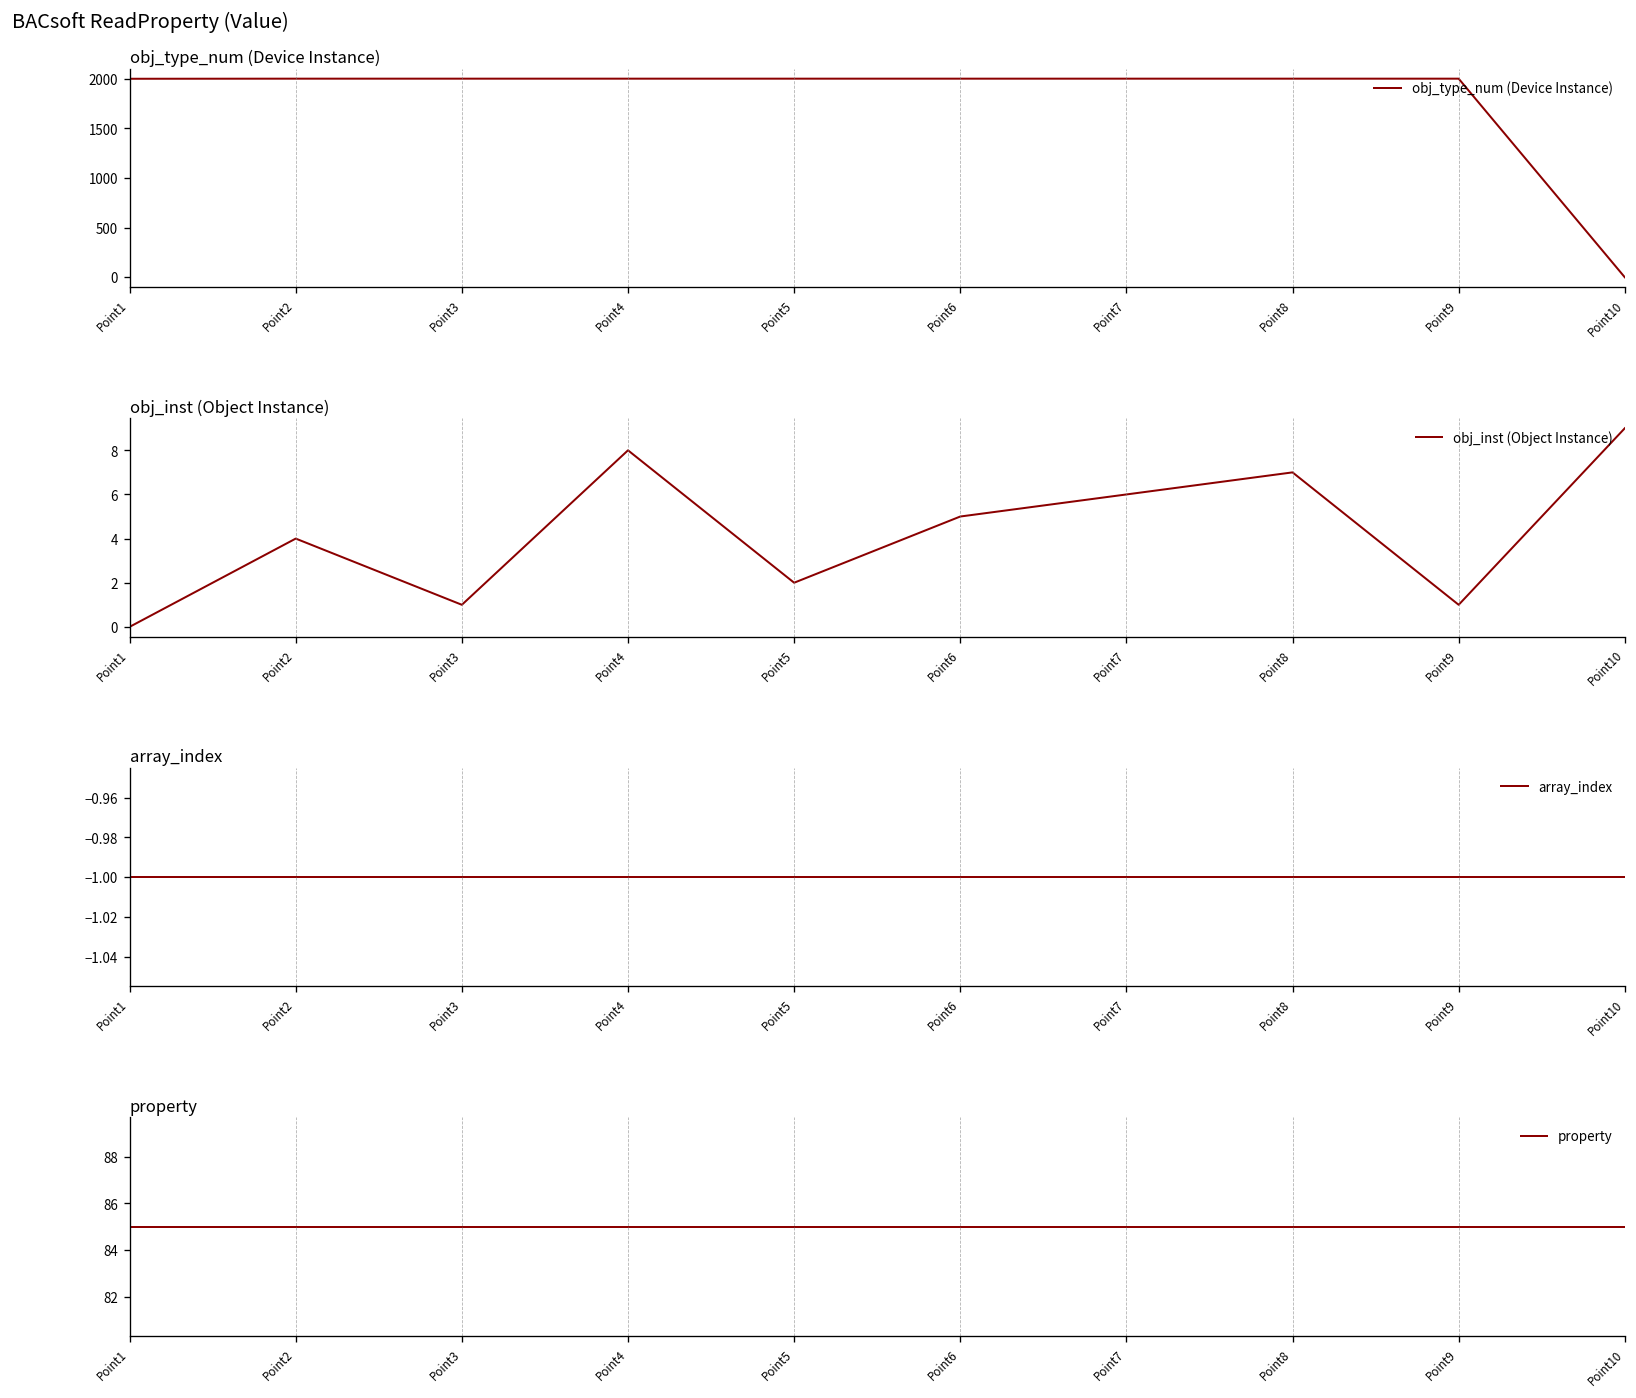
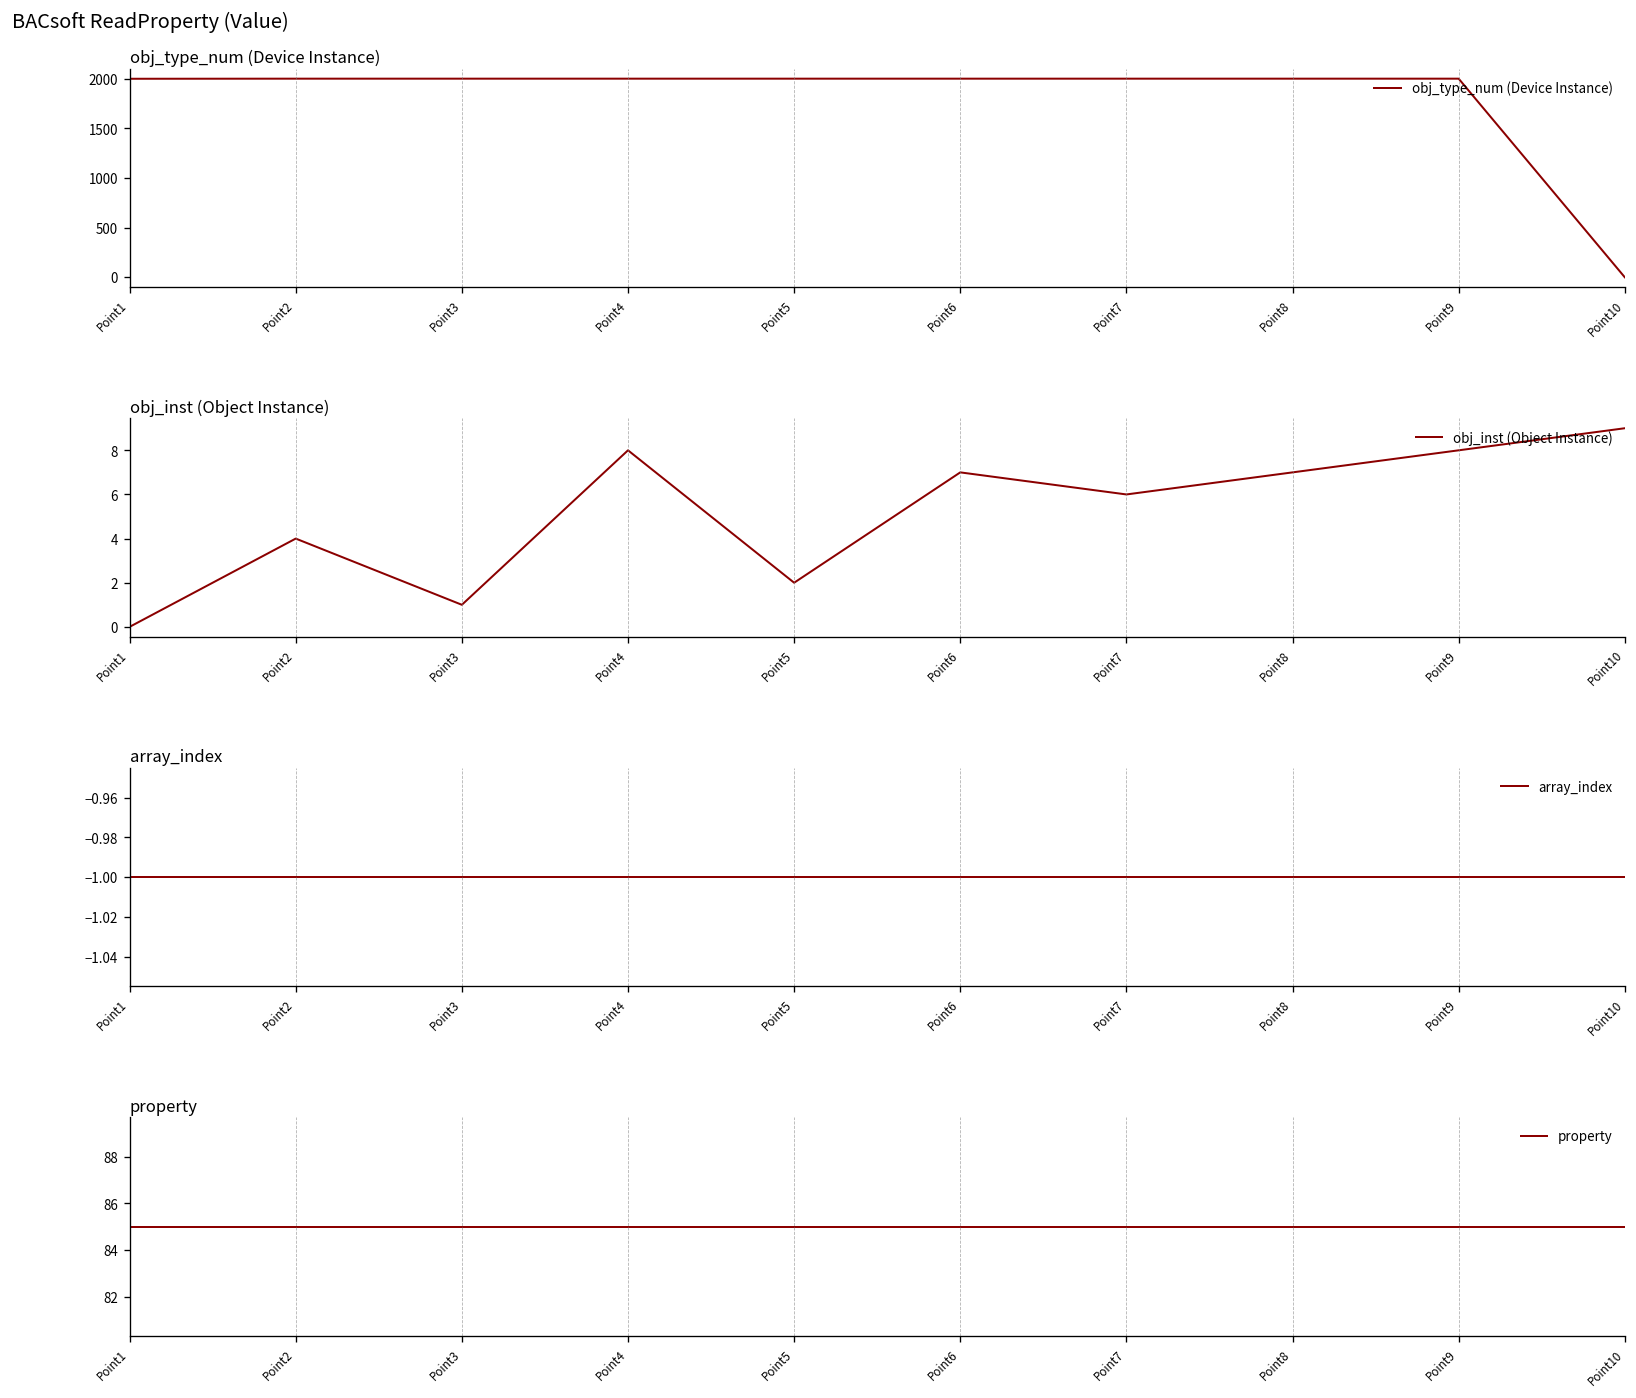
  {
    "obj_type_num (Device Instance)": {
      "Point1": 2000,
      "Point2": 2000,
      "Point3": 2000,
      "Point4": 2000,
      "Point5": 2000,
      "Point6": 2000,
      "Point7": 2000,
      "Point8": 2000,
      "Point9": 2000,
      "Point10": 0
    },
    "obj_inst (Object Instance)": {
      "Point1": 0,
      "Point2": 4,
      "Point3": 1,
      "Point4": 8,
      "Point5": 2,
-     "Point6": 5,
+     "Point6": 7,
      "Point7": 6,
      "Point8": 7,
-     "Point9": 1,
+     "Point9": 8,
      "Point10": 9
    },
    "array_index": {
      "Point1": -1.000,
      "Point2": -1.000,
      "Point3": -1.000,
      "Point4": -1.000,
      "Point5": -1.000,
      "Point6": -1.000,
      "Point7": -1.000,
      "Point8": -1.000,
      "Point9": -1.000,
      "Point10": -1.000
    },
    "property": {
      "Point1": 85.0,
      "Point2": 85.0,
      "Point3": 85.0,
      "Point4": 85.0,
      "Point5": 85.0,
      "Point6": 85.0,
      "Point7": 85.0,
      "Point8": 85.0,
      "Point9": 85.0,
      "Point10": 85.0
    }
  }
